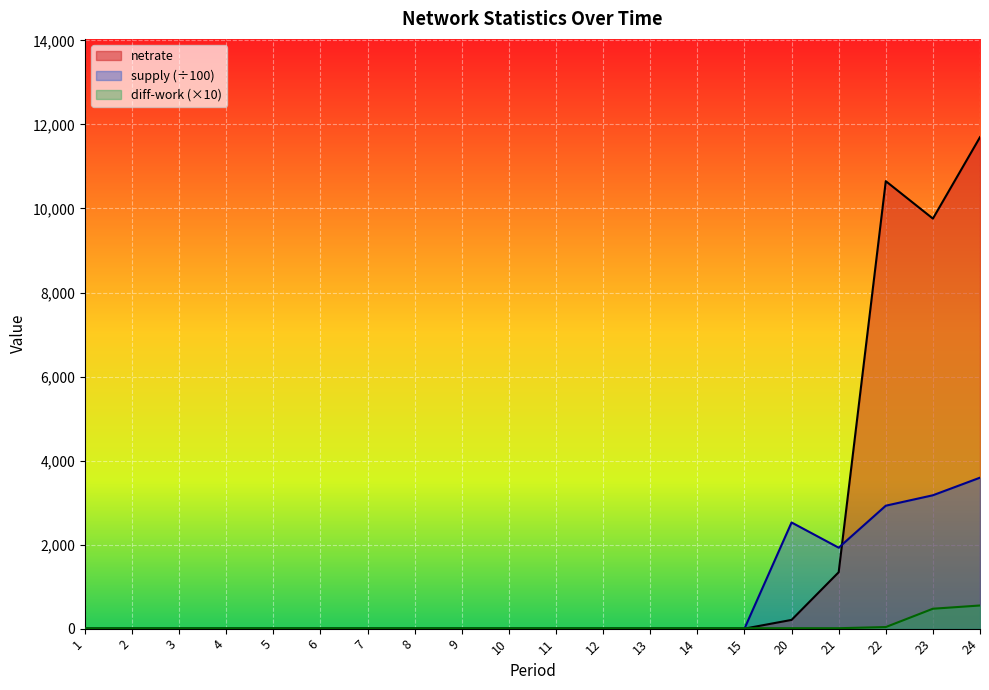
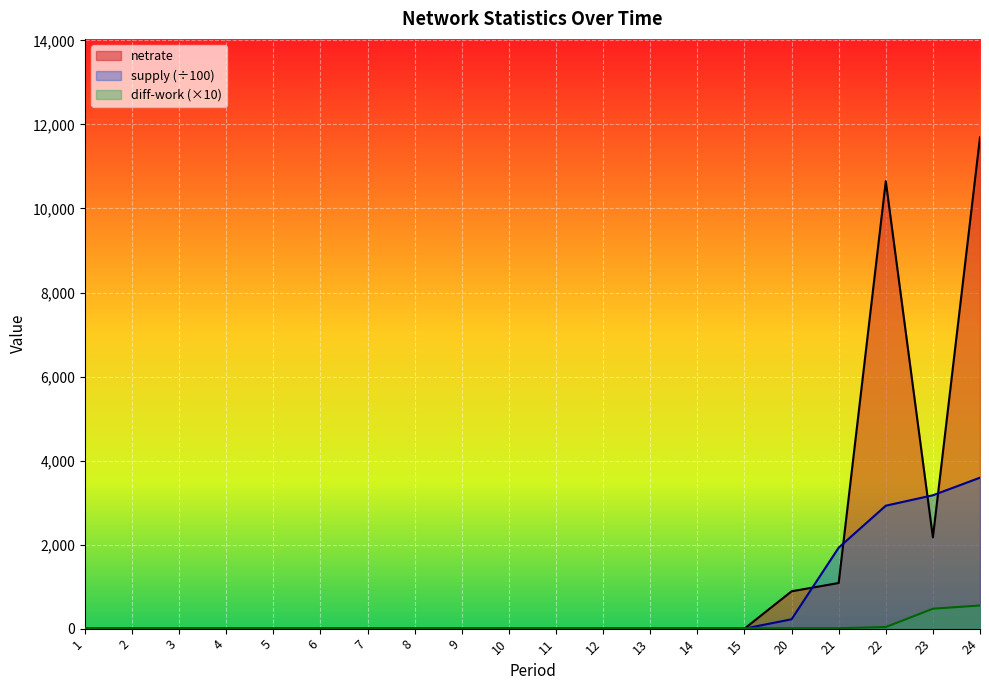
  {
    "netrate": {
-     "20": "200",
-     "21": "1,300",
+     "20": "900",
+     "21": "1,100",
      "22": "10,700",
-     "23": "9,800",
+     "23": "2,200",
      "24": "11,700"
    },
    "supply (÷100)": {
-     "20": "2,500",
+     "20": "200",
      "21": "1,900",
      "22": "2,900",
      "23": "3,200",
      "24": "3,600"
    },
    "diff-work (×10)": {
      "20": "0",
      "21": "0",
      "22": "0",
      "23": "500",
      "24": "600"
    }
  }
